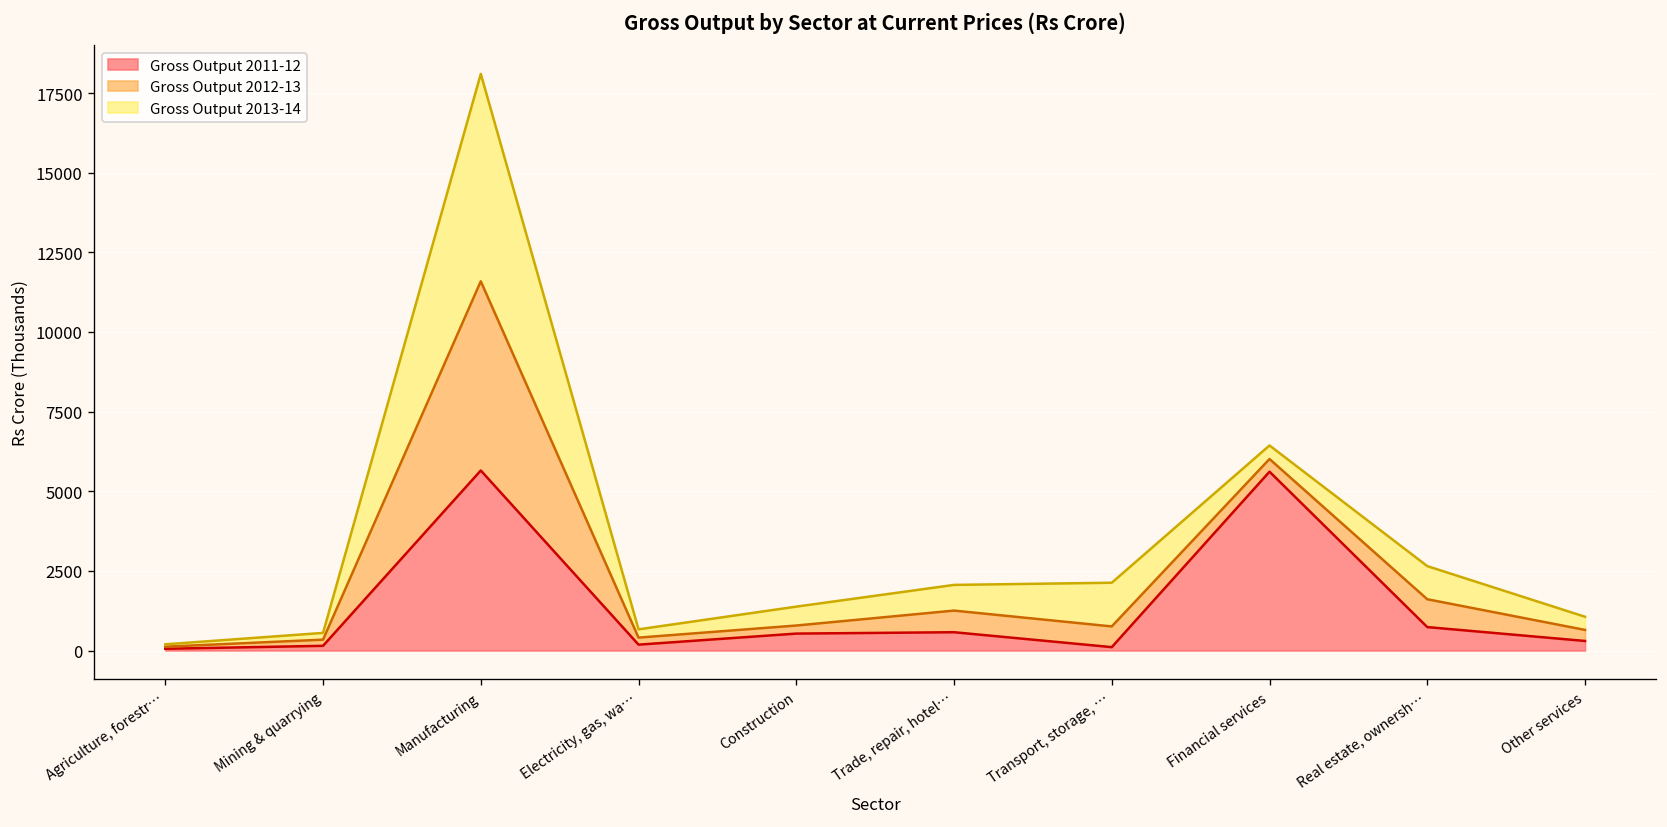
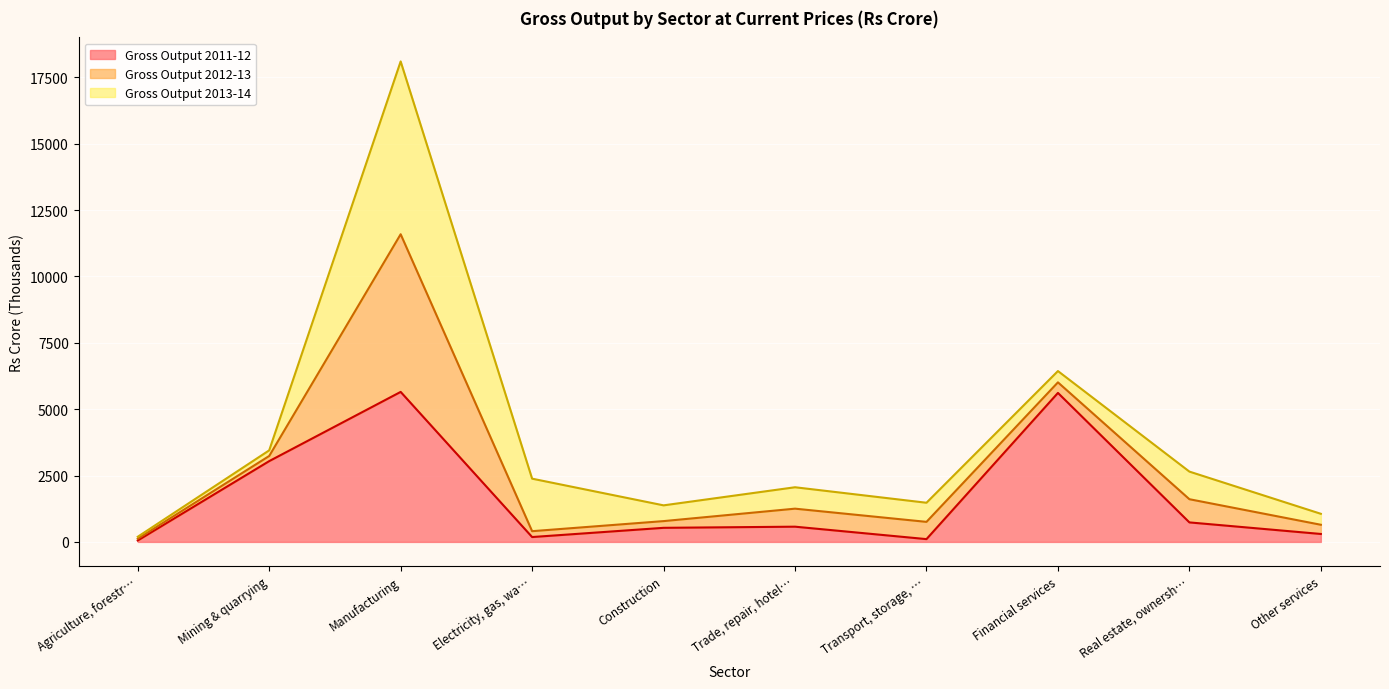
  {
    "Gross Output 2011-12": {
-     "Mining & quarrying": 100,
+     "Mining & quarrying": 3000,
      "Manufacturing": 5700,
      "Electricity, gas, wa…": 200,
      "Construction": 500,
      "Trade, repair, hotel…": 600,
      "Transport, storage, …": 100,
      "Financial services": 5600,
      "Real estate, ownersh…": 700,
      "Other services": 300
    },
    "Gross Output 2012-13": {
      "Mining & quarrying": 200,
      "Manufacturing": 5900,
      "Electricity, gas, wa…": 200,
      "Construction": 300,
      "Trade, repair, hotel…": 700,
      "Transport, storage, …": 600,
      "Financial services": 400,
      "Real estate, ownersh…": 900,
      "Other services": 300
    },
    "Gross Output 2013-14": {
      "Mining & quarrying": 200,
      "Manufacturing": 6500,
-     "Electricity, gas, wa…": 300,
+     "Electricity, gas, wa…": 2000,
      "Construction": 600,
      "Trade, repair, hotel…": 800,
-     "Transport, storage, …": 1400,
+     "Transport, storage, …": 700,
      "Financial services": 400,
      "Real estate, ownersh…": 1000,
      "Other services": 400
    }
  }
